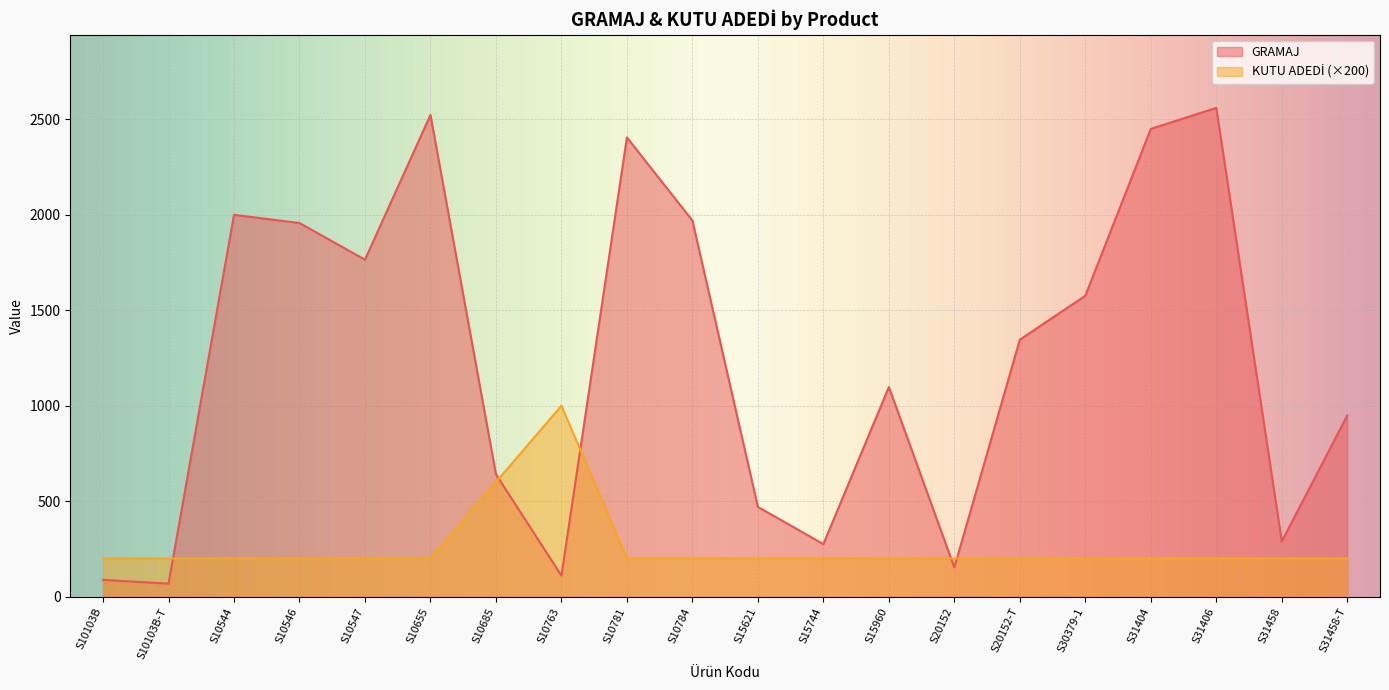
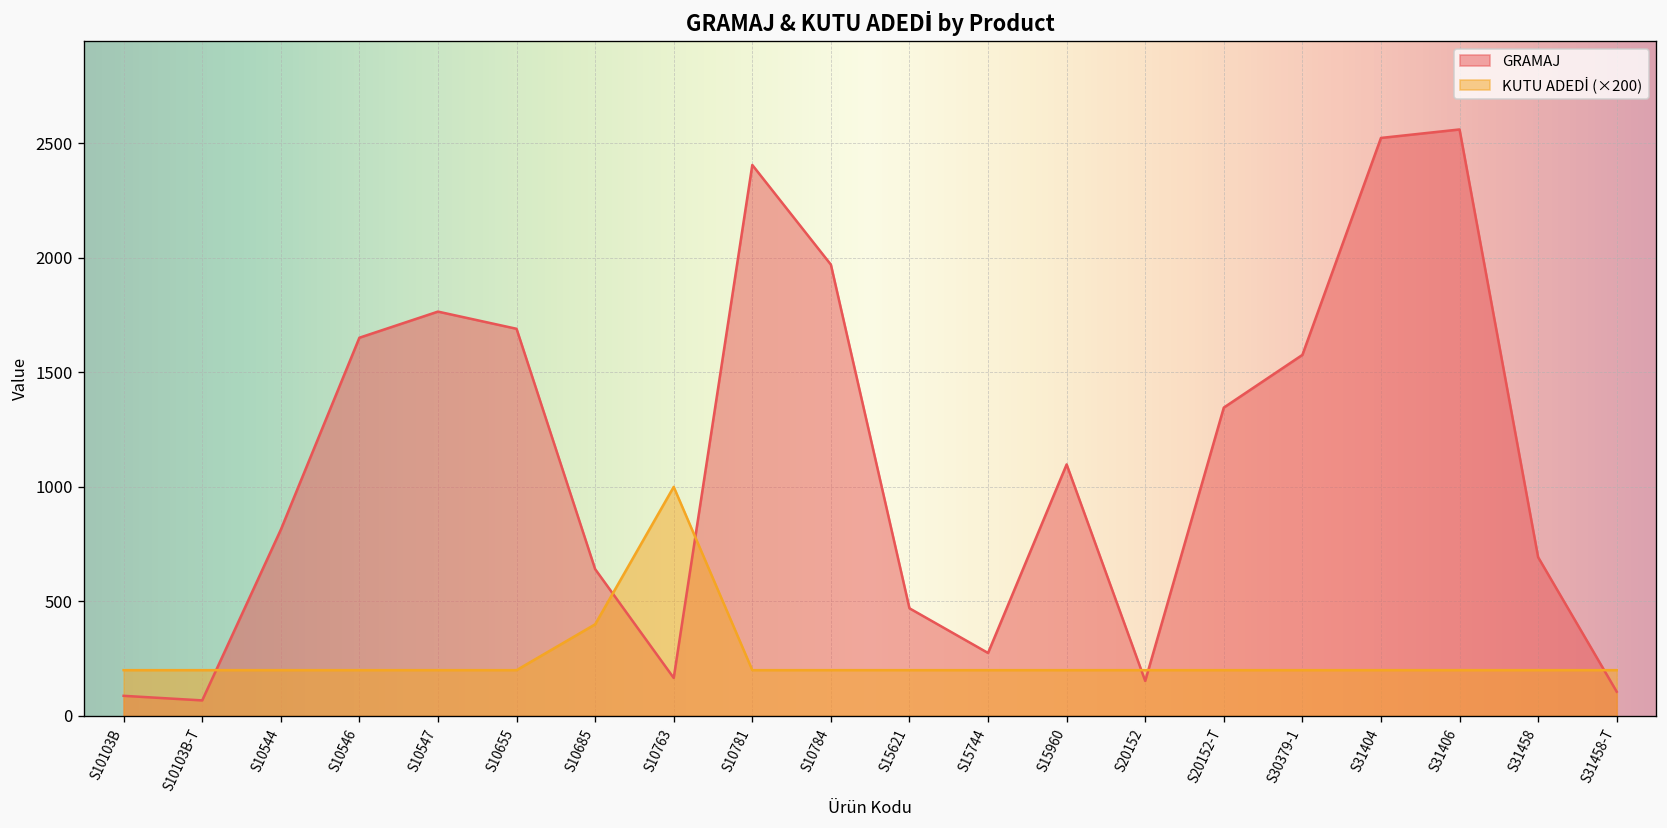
  {
    "GRAMAJ": {
      "S10103B": 90,
      "S10103B-T": 70,
-     "S10544": 2000,
-     "S10546": 1960,
+     "S10544": 810,
+     "S10546": 1650,
      "S10547": 1770,
-     "S10655": 2520,
+     "S10655": 1690,
      "S10685": 640,
-     "S10763": 110,
+     "S10763": 170,
      "S10781": 2410,
      "S10784": 1970,
      "S15621": 470,
      "S15744": 280,
      "S15960": 1100,
      "S20152": 150,
      "S20152-T": 1350,
      "S30379-1": 1580,
-     "S31404": 2450,
+     "S31404": 2520,
      "S31406": 2560,
-     "S31458": 290,
-     "S31458-T": 950
+     "S31458": 690,
+     "S31458-T": 110
    },
    "KUTU ADEDİ (×200)": {
      "S10103B": 200,
      "S10103B-T": 200,
      "S10544": 200,
      "S10546": 200,
      "S10547": 200,
      "S10655": 200,
-     "S10685": 600,
+     "S10685": 400,
      "S10763": 1000,
      "S10781": 200,
      "S10784": 200,
      "S15621": 200,
      "S15744": 200,
      "S15960": 200,
      "S20152": 200,
      "S20152-T": 200,
      "S30379-1": 200,
      "S31404": 200,
      "S31406": 200,
      "S31458": 200,
      "S31458-T": 200
    }
  }
